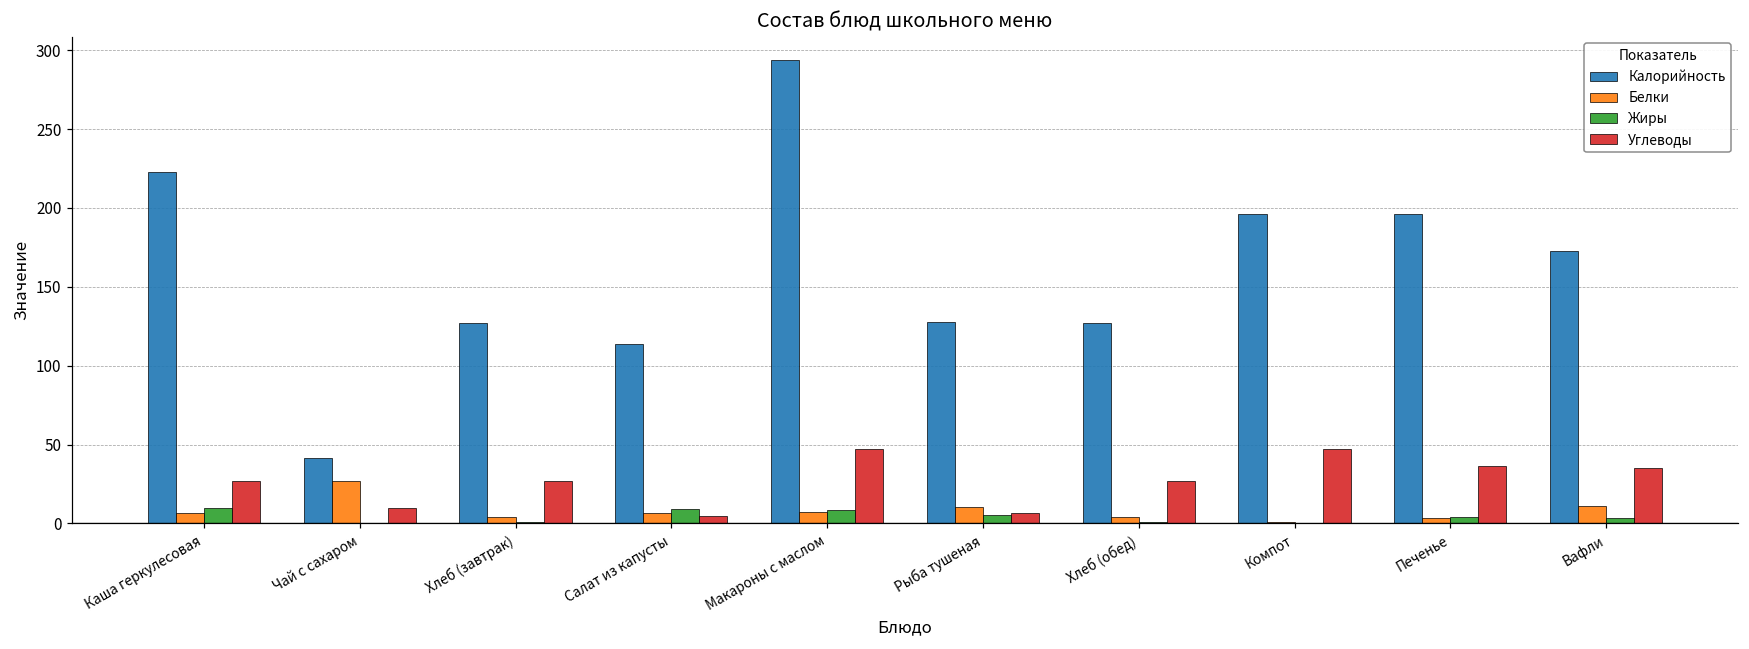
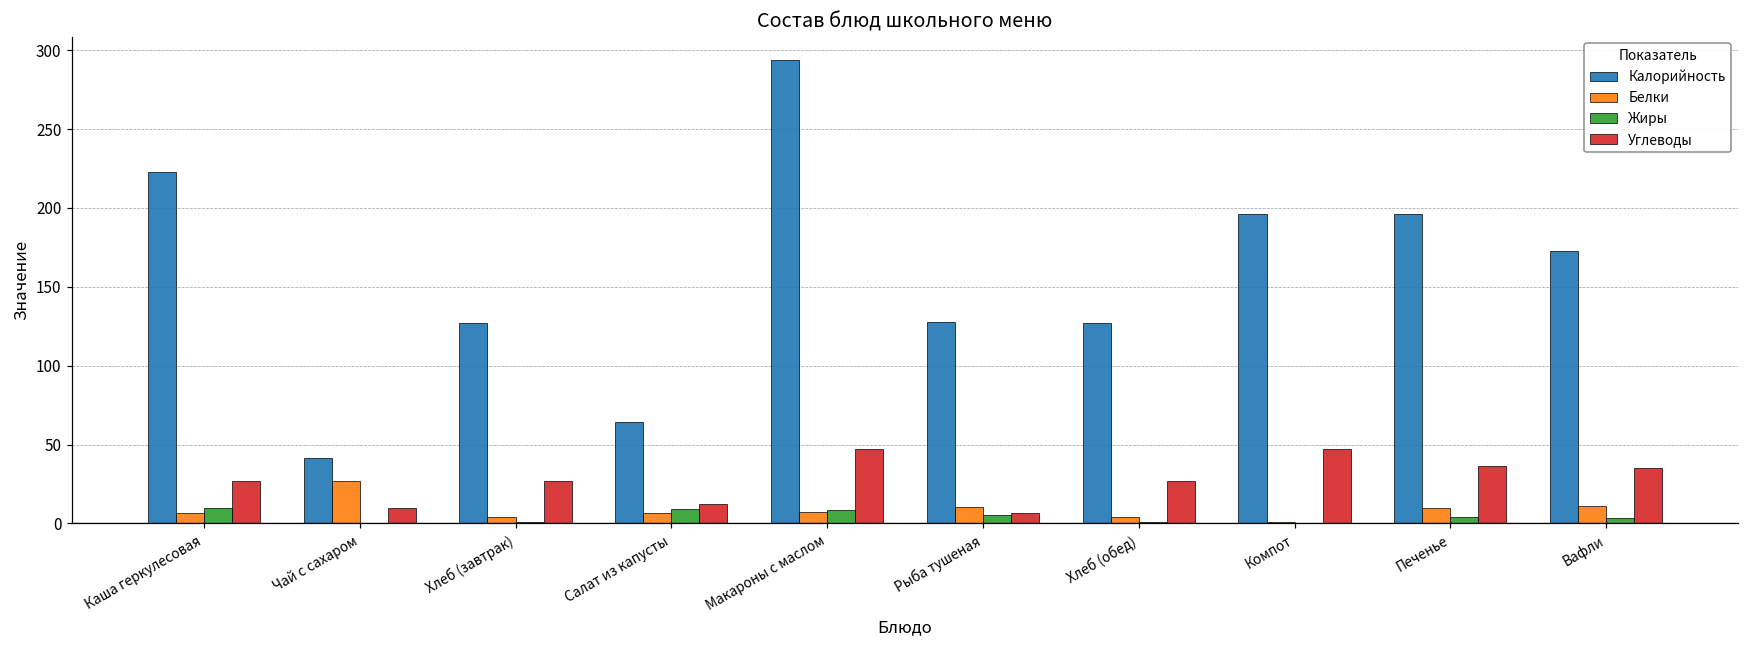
  {
    "Калорийность": {
      "Каша геркулесовая": 223,
      "Чай с сахаром": 42,
      "Хлеб (завтрак)": 127,
-     "Салат из капусты": 114,
+     "Салат из капусты": 64,
      "Макароны с маслом": 294,
      "Рыба тушеная": 128,
      "Хлеб (обед)": 127,
      "Компот": 196,
      "Печенье": 196,
      "Вафли": 173
    },
    "Белки": {
      "Каша геркулесовая": 7,
      "Чай с сахаром": 27,
      "Хлеб (завтрак)": 4,
      "Салат из капусты": 7,
      "Макароны с маслом": 7,
      "Рыба тушеная": 11,
      "Хлеб (обед)": 4,
-     "Печенье": 3,
+     "Печенье": 10,
      "Вафли": 11
    },
    "Жиры": {
      "Каша геркулесовая": 10,
      "Чай с сахаром": 0,
      "Салат из капусты": 9,
      "Макароны с маслом": 8,
      "Рыба тушеная": 5,
      "Печенье": 4,
      "Вафли": 3
    },
    "Углеводы": {
      "Каша геркулесовая": 27,
      "Чай с сахаром": 10,
      "Хлеб (завтрак)": 27,
-     "Салат из капусты": 4,
+     "Салат из капусты": 12,
      "Макароны с маслом": 47,
      "Рыба тушеная": 7,
      "Хлеб (обед)": 27,
      "Компот": 47,
      "Печенье": 36,
      "Вафли": 35
    }
  }
